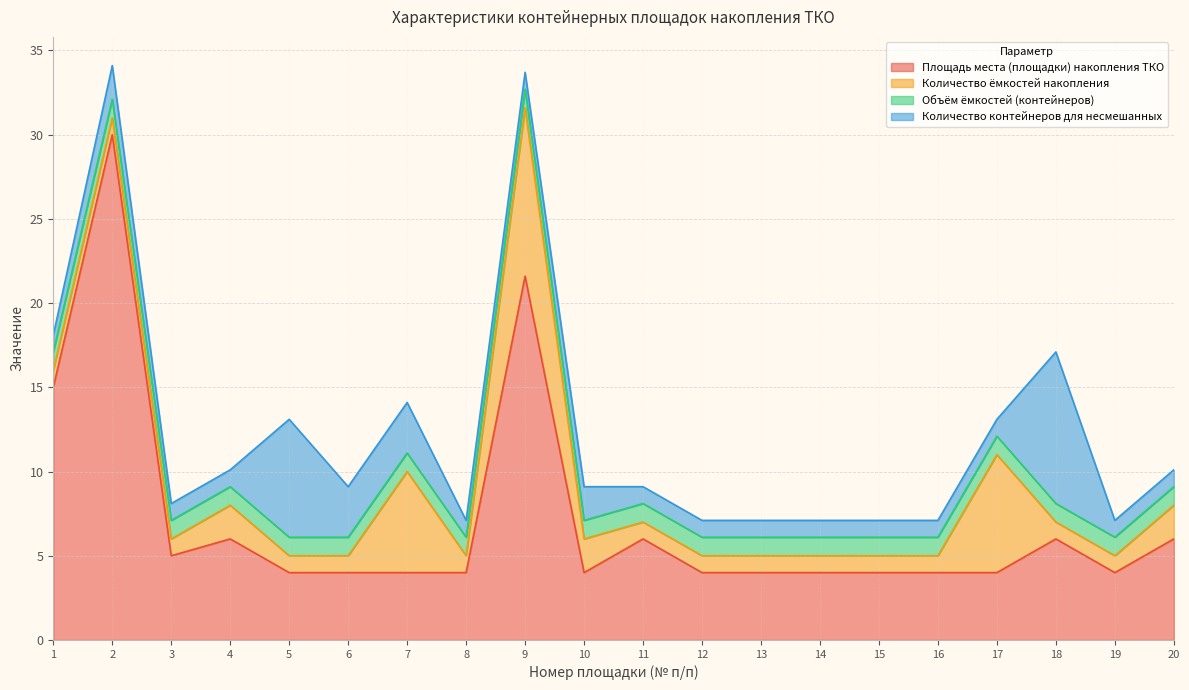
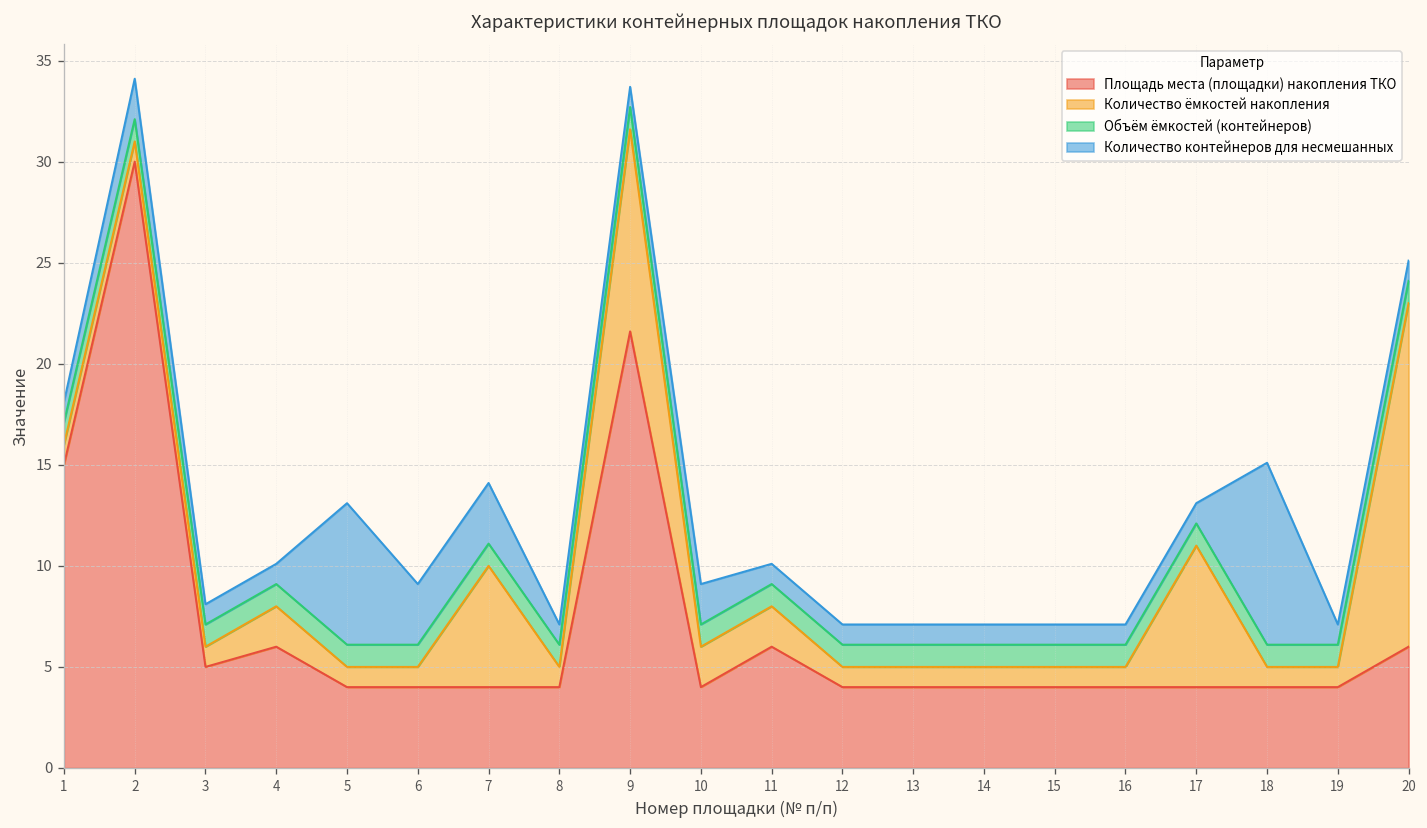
  {
    "Площадь места (площадки) накопления ТКО": {
      "1": 15,
      "2": 30,
      "3": 5,
      "4": 6,
      "5": 4,
      "6": 4,
      "7": 4,
      "8": 4,
      "9": 21.6,
      "10": 4,
      "11": 6,
      "12": 4,
      "13": 4,
      "14": 4,
      "15": 4,
      "16": 4,
      "17": 4,
-     "18": 6,
+     "18": 4,
      "19": 4,
      "20": 6
    },
    "Количество ёмкостей накопления": {
      "1": 1,
      "2": 1,
      "3": 1,
      "4": 2,
      "5": 1,
      "6": 1,
      "7": 6,
      "8": 1,
      "9": 10,
      "10": 2,
-     "11": 1,
+     "11": 2,
      "12": 1,
      "13": 1,
      "14": 1,
      "15": 1,
      "16": 1,
      "17": 7,
      "18": 1,
      "19": 1,
-     "20": 2
+     "20": 17
    },
    "Объём ёмкостей (контейнеров)": {
      "1": 1,
      "2": 1,
      "3": 1,
      "4": 1,
      "5": 1,
      "6": 1,
      "7": 1,
      "8": 1,
      "9": 1,
      "10": 1,
      "11": 1,
      "12": 1,
      "13": 1,
      "14": 1,
      "15": 1,
      "16": 1,
      "17": 1,
      "18": 1,
      "19": 1,
      "20": 1
    },
    "Количество контейнеров для несмешанных": {
      "1": 1,
      "2": 2,
      "3": 1,
      "4": 1,
      "5": 7,
      "6": 3,
      "7": 3,
      "8": 1,
      "9": 1,
      "10": 2,
      "11": 1,
      "12": 1,
      "13": 1,
      "14": 1,
      "15": 1,
      "16": 1,
      "17": 1,
      "18": 9,
      "19": 1,
      "20": 1
    }
  }
